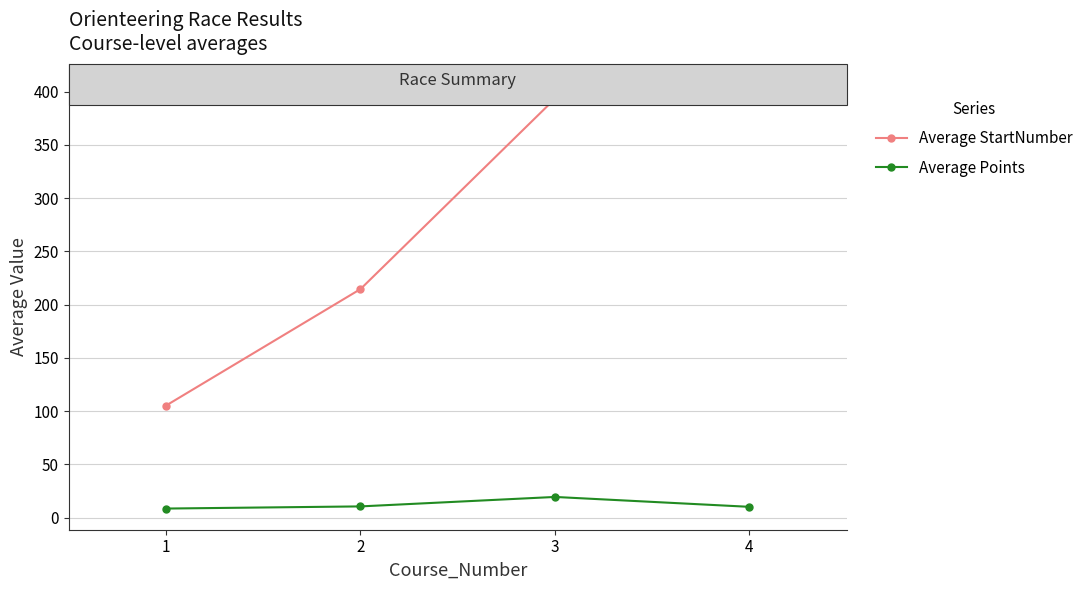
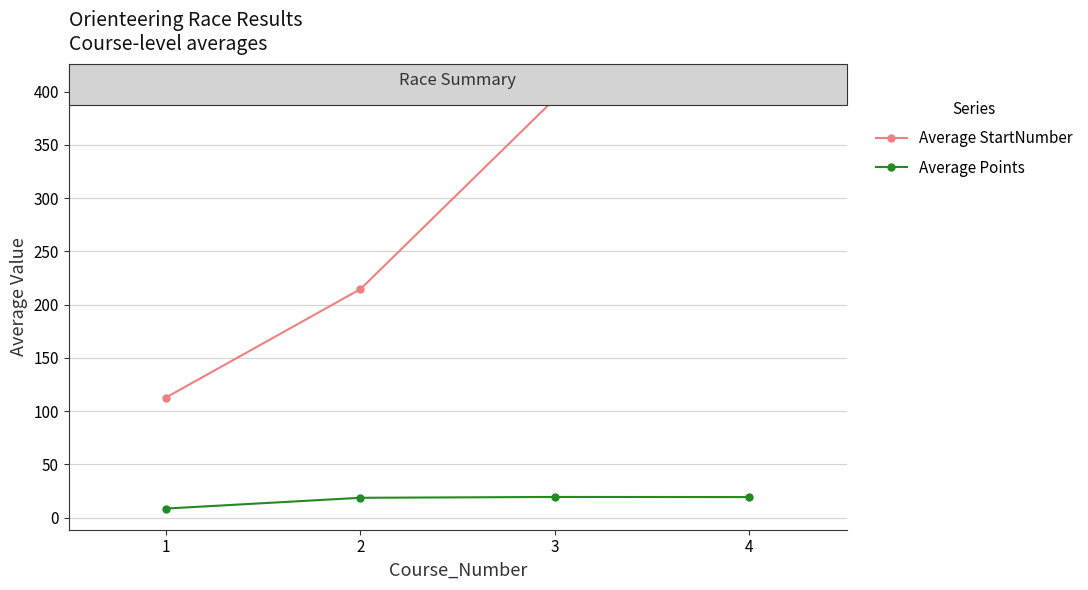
  {
    "Average StartNumber": {
-     "1": 105,
+     "1": 113,
      "2": 215
    },
    "Average Points": {
      "1": 9,
-     "2": 11,
+     "2": 19,
      "3": 19,
-     "4": 10
+     "4": 19
    }
  }
